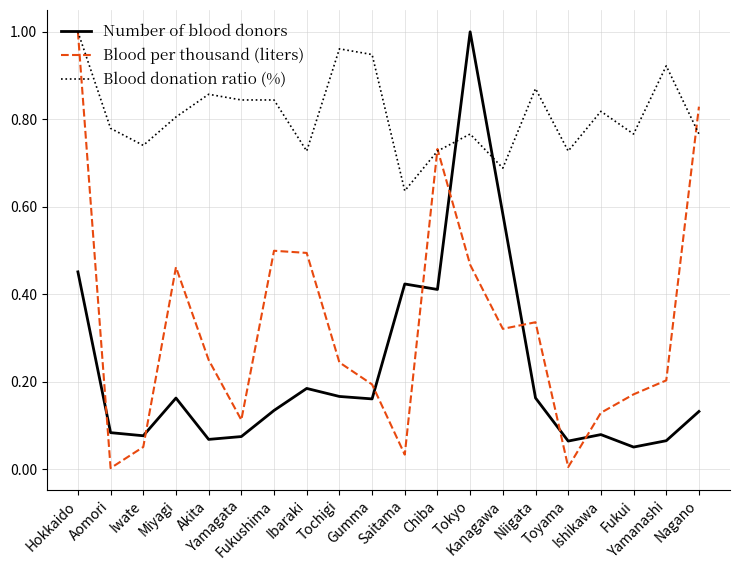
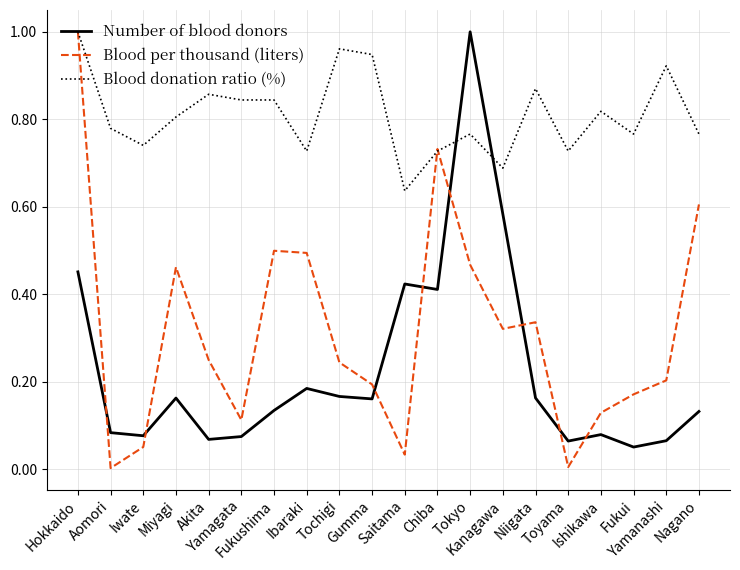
  {
    "Blood per thousand (liters)": {
      "Aomori": 0.00,
      "Iwate": 0.05,
      "Miyagi": 0.46,
      "Akita": 0.25,
      "Yamagata": 0.11,
      "Fukushima": 0.50,
      "Ibaraki": 0.49,
      "Tochigi": 0.24,
      "Gumma": 0.19,
      "Saitama": 0.03,
      "Tokyo": 0.47,
      "Kanagawa": 0.32,
      "Niigata": 0.34,
      "Toyama": 0.00,
      "Ishikawa": 0.13,
      "Fukui": 0.17,
      "Yamanashi": 0.20,
-     "Nagano": 0.83
+     "Nagano": 0.61
    }
  }
